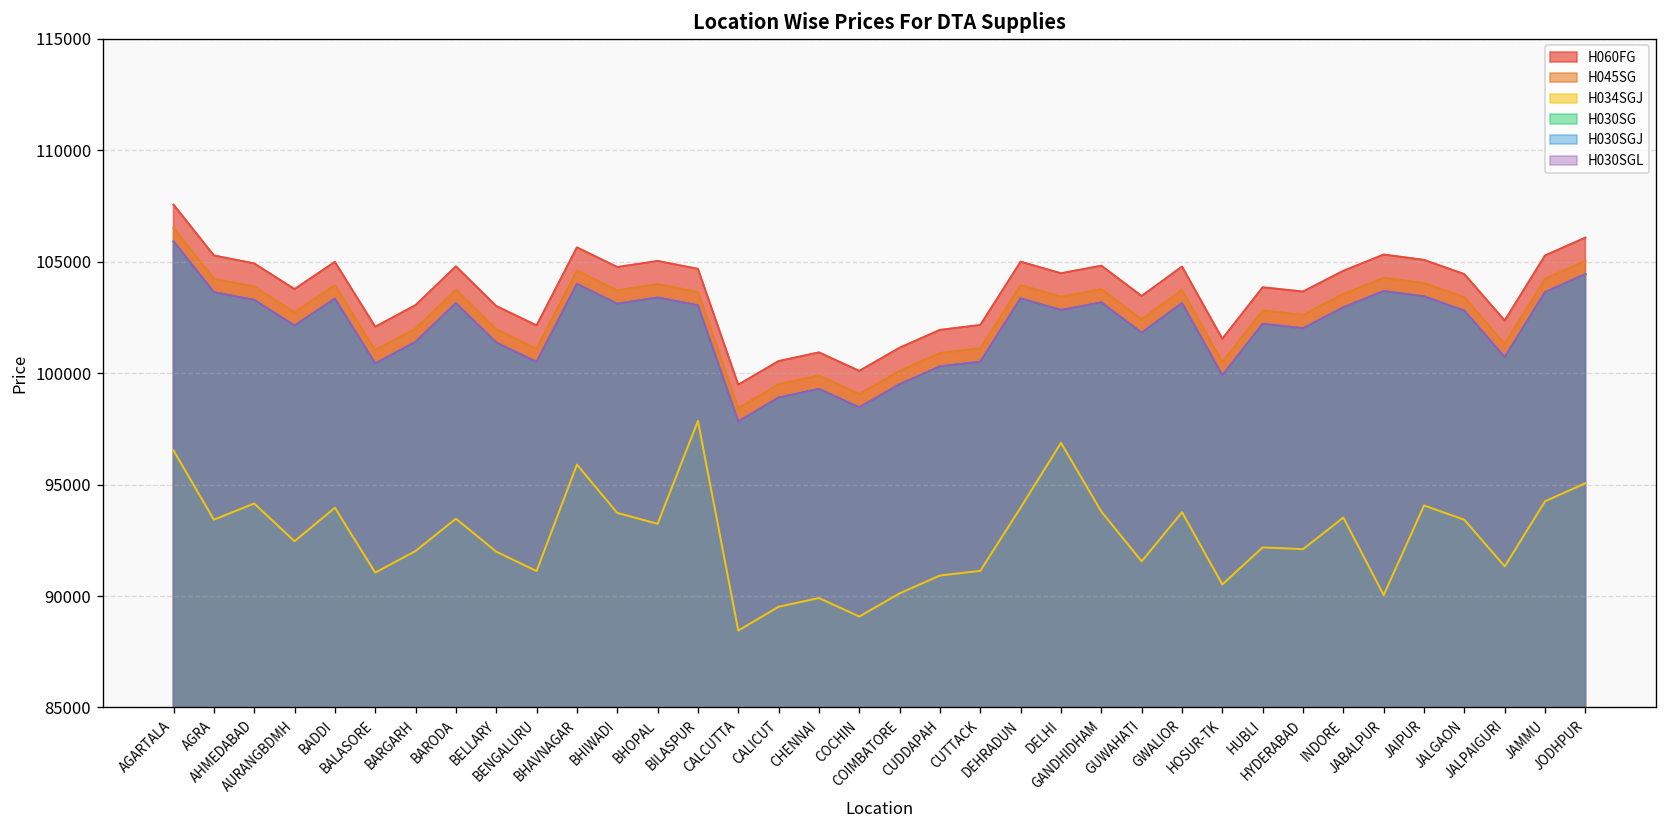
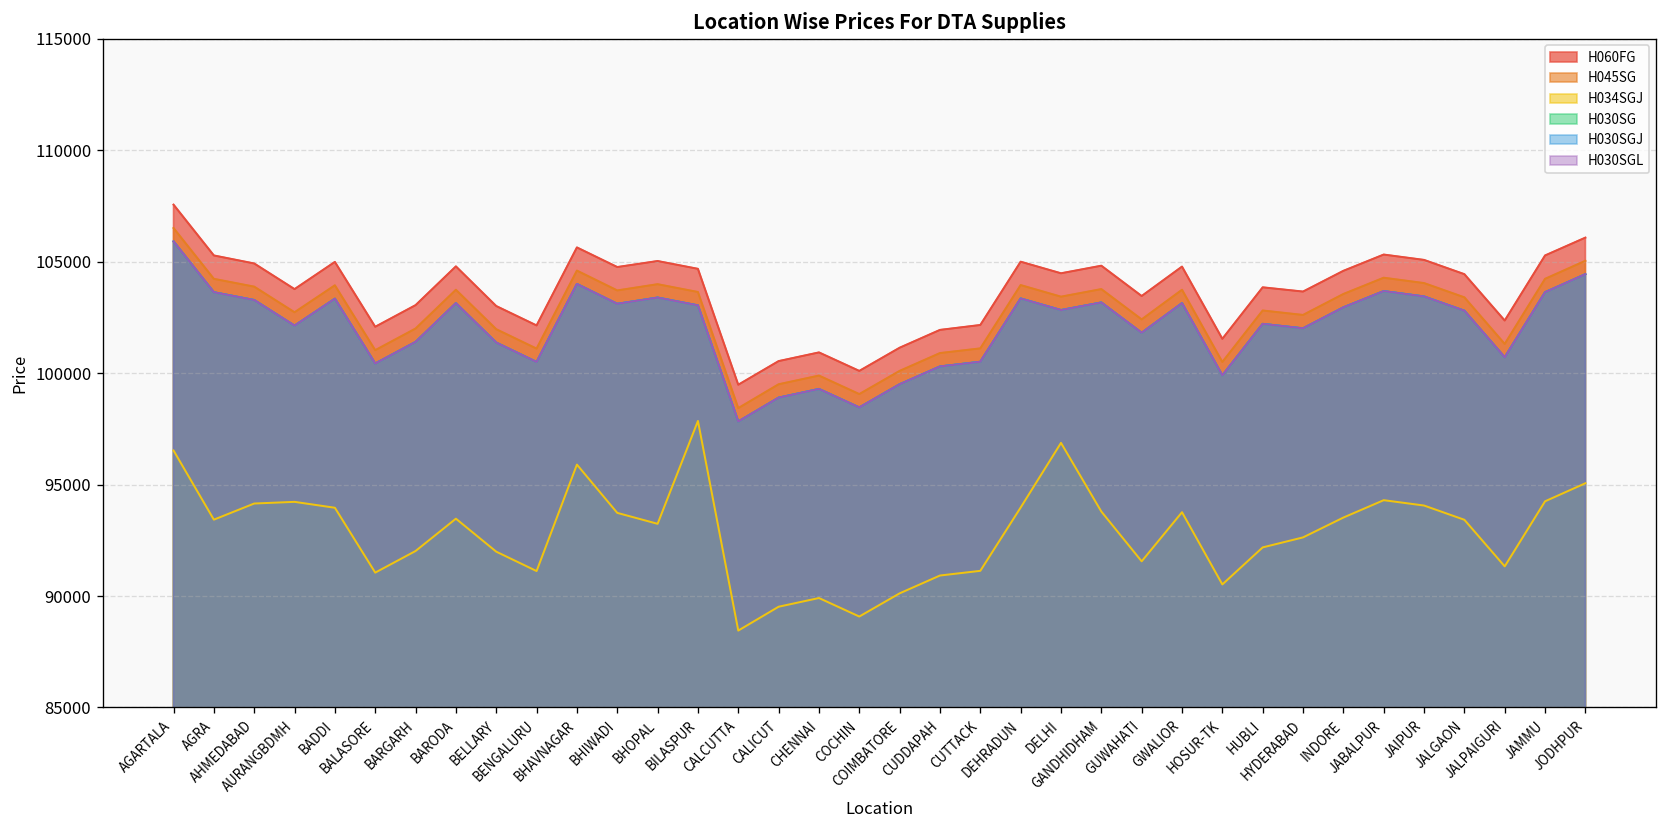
  {
    "H034SGJ": {
      "AGARTALA": 96500,
      "AGRA": 93400,
      "AHMEDABAD": 94200,
-     "AURANGBDMH": 92500,
+     "AURANGBDMH": 94200,
      "BADDI": 94000,
      "BALASORE": 91100,
      "BARGARH": 92000,
      "BARODA": 93500,
      "BELLARY": 92000,
      "BENGALURU": 91100,
      "BHAVNAGAR": 95900,
      "BHIWADI": 93700,
      "BHOPAL": 93200,
      "BILASPUR": 97900,
      "CALCUTTA": 88500,
      "CALICUT": 89500,
      "CHENNAI": 89900,
      "COCHIN": 89100,
      "COIMBATORE": 90100,
      "CUDDAPAH": 90900,
      "CUTTACK": 91100,
      "DEHRADUN": 94000,
      "DELHI": 96900,
      "GANDHIDHAM": 93800,
      "GUWAHATI": 91600,
      "GWALIOR": 93800,
      "HOSUR-TK": 90500,
      "HUBLI": 92200,
-     "HYDERABAD": 92100,
+     "HYDERABAD": 92600,
      "INDORE": 93500,
-     "JABALPUR": 90000,
+     "JABALPUR": 94300,
      "JAIPUR": 94100,
      "JALGAON": 93400,
      "JALPAIGURI": 91300,
      "JAMMU": 94300,
      "JODHPUR": 95100
    },
    "H030SGL": {
      "AGARTALA": 105900,
      "AGRA": 103600,
      "AHMEDABAD": 103300,
      "AURANGBDMH": 102100,
      "BADDI": 103300,
      "BALASORE": 100400,
      "BARGARH": 101400,
      "BARODA": 103100,
      "BELLARY": 101400,
      "BENGALURU": 100500,
      "BHAVNAGAR": 104000,
      "BHIWADI": 103100,
      "BHOPAL": 103400,
      "BILASPUR": 103000,
      "CALCUTTA": 97800,
      "CALICUT": 98900,
      "CHENNAI": 99300,
      "COCHIN": 98500,
      "COIMBATORE": 99500,
      "CUDDAPAH": 100300,
      "CUTTACK": 100500,
      "DEHRADUN": 103400,
      "DELHI": 102800,
      "GANDHIDHAM": 103200,
      "GUWAHATI": 101800,
      "GWALIOR": 103100,
      "HOSUR-TK": 99900,
      "HUBLI": 102200,
      "HYDERABAD": 102000,
      "INDORE": 103000,
      "JABALPUR": 103700,
      "JAIPUR": 103400,
      "JALGAON": 102800,
      "JALPAIGURI": 100700,
      "JAMMU": 103600,
      "JODHPUR": 104400
    }
  }
